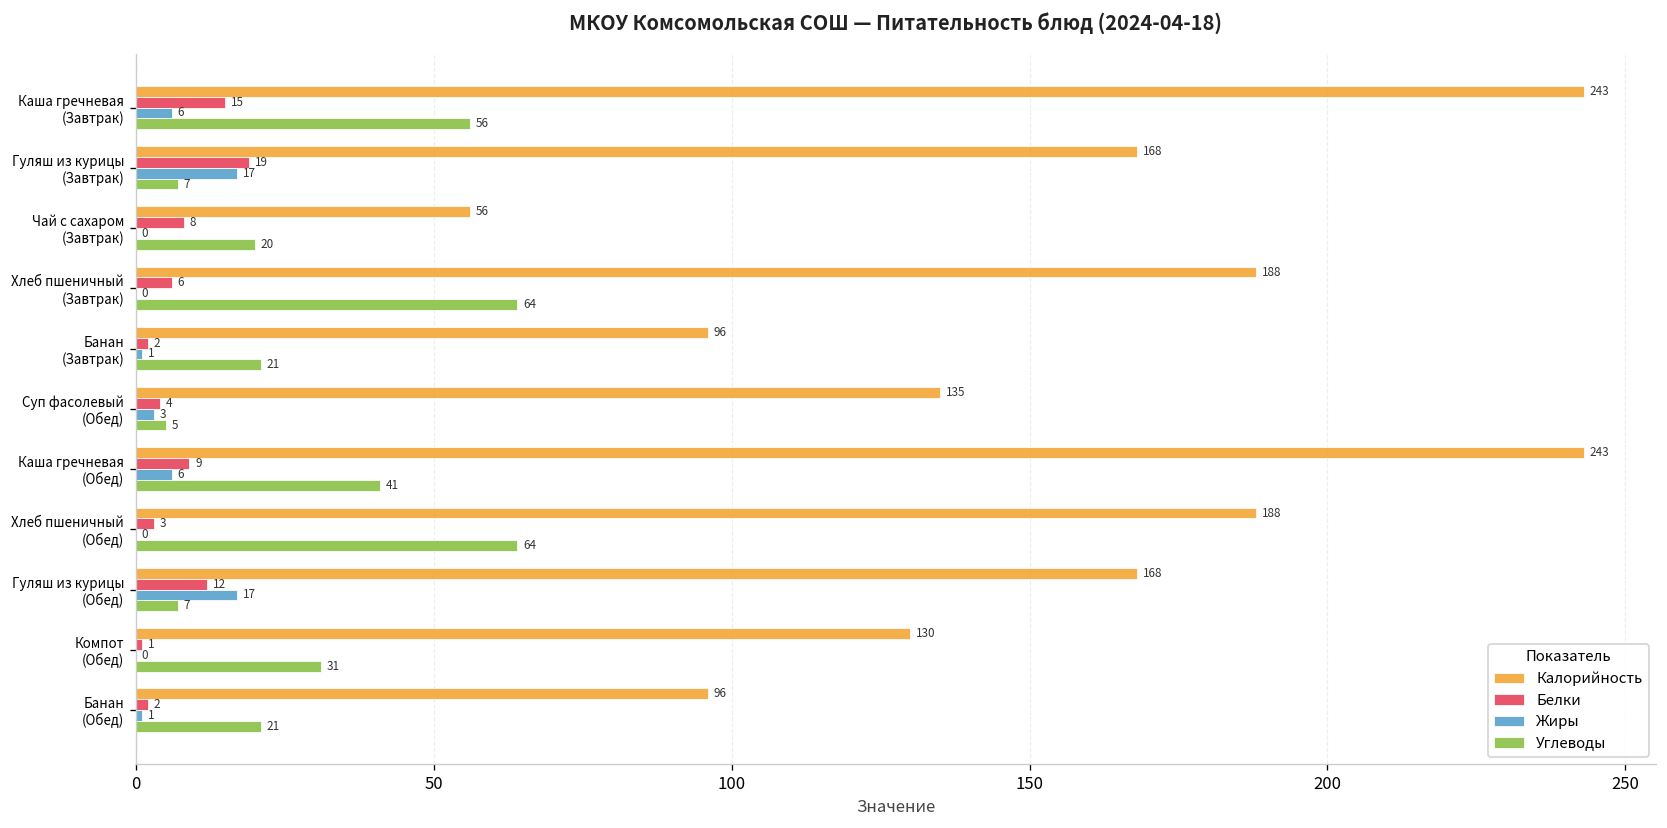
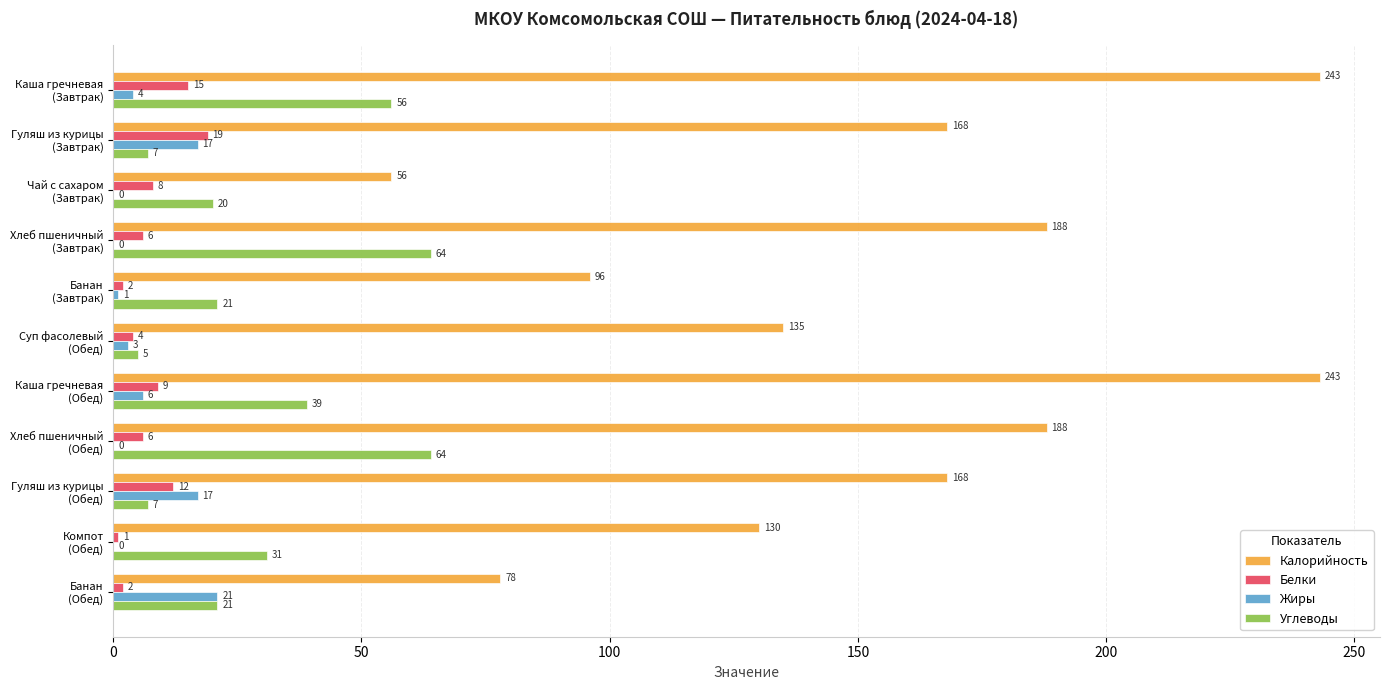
  {
    "Калорийность": {
      "Каша гречневая (Завтрак)": 243,
      "Гуляш из курицы (Завтрак)": 168,
      "Чай с сахаром (Завтрак)": 56,
      "Хлеб пшеничный (Завтрак)": 188,
      "Банан (Завтрак)": 96,
      "Суп фасолевый (Обед)": 135,
      "Каша гречневая (Обед)": 243,
      "Хлеб пшеничный (Обед)": 188,
      "Гуляш из курицы (Обед)": 168,
      "Компот (Обед)": 130,
-     "Банан (Обед)": 96
+     "Банан (Обед)": 78
    },
    "Белки": {
      "Каша гречневая (Завтрак)": 15,
      "Гуляш из курицы (Завтрак)": 19,
      "Чай с сахаром (Завтрак)": 8,
      "Хлеб пшеничный (Завтрак)": 6,
      "Банан (Завтрак)": 2,
      "Суп фасолевый (Обед)": 4,
      "Каша гречневая (Обед)": 9,
-     "Хлеб пшеничный (Обед)": 3,
+     "Хлеб пшеничный (Обед)": 6,
      "Гуляш из курицы (Обед)": 12,
      "Компот (Обед)": 1,
      "Банан (Обед)": 2
    },
    "Жиры": {
-     "Каша гречневая (Завтрак)": 6,
+     "Каша гречневая (Завтрак)": 4,
      "Гуляш из курицы (Завтрак)": 17,
      "Чай с сахаром (Завтрак)": 0,
      "Хлеб пшеничный (Завтрак)": 0,
      "Банан (Завтрак)": 1,
      "Суп фасолевый (Обед)": 3,
      "Каша гречневая (Обед)": 6,
      "Хлеб пшеничный (Обед)": 0,
      "Гуляш из курицы (Обед)": 17,
      "Компот (Обед)": 0,
-     "Банан (Обед)": 1
+     "Банан (Обед)": 21
    },
    "Углеводы": {
      "Каша гречневая (Завтрак)": 56,
      "Гуляш из курицы (Завтрак)": 7,
      "Чай с сахаром (Завтрак)": 20,
      "Хлеб пшеничный (Завтрак)": 64,
      "Банан (Завтрак)": 21,
      "Суп фасолевый (Обед)": 5,
-     "Каша гречневая (Обед)": 41,
+     "Каша гречневая (Обед)": 39,
      "Хлеб пшеничный (Обед)": 64,
      "Гуляш из курицы (Обед)": 7,
      "Компот (Обед)": 31,
      "Банан (Обед)": 21
    }
  }
